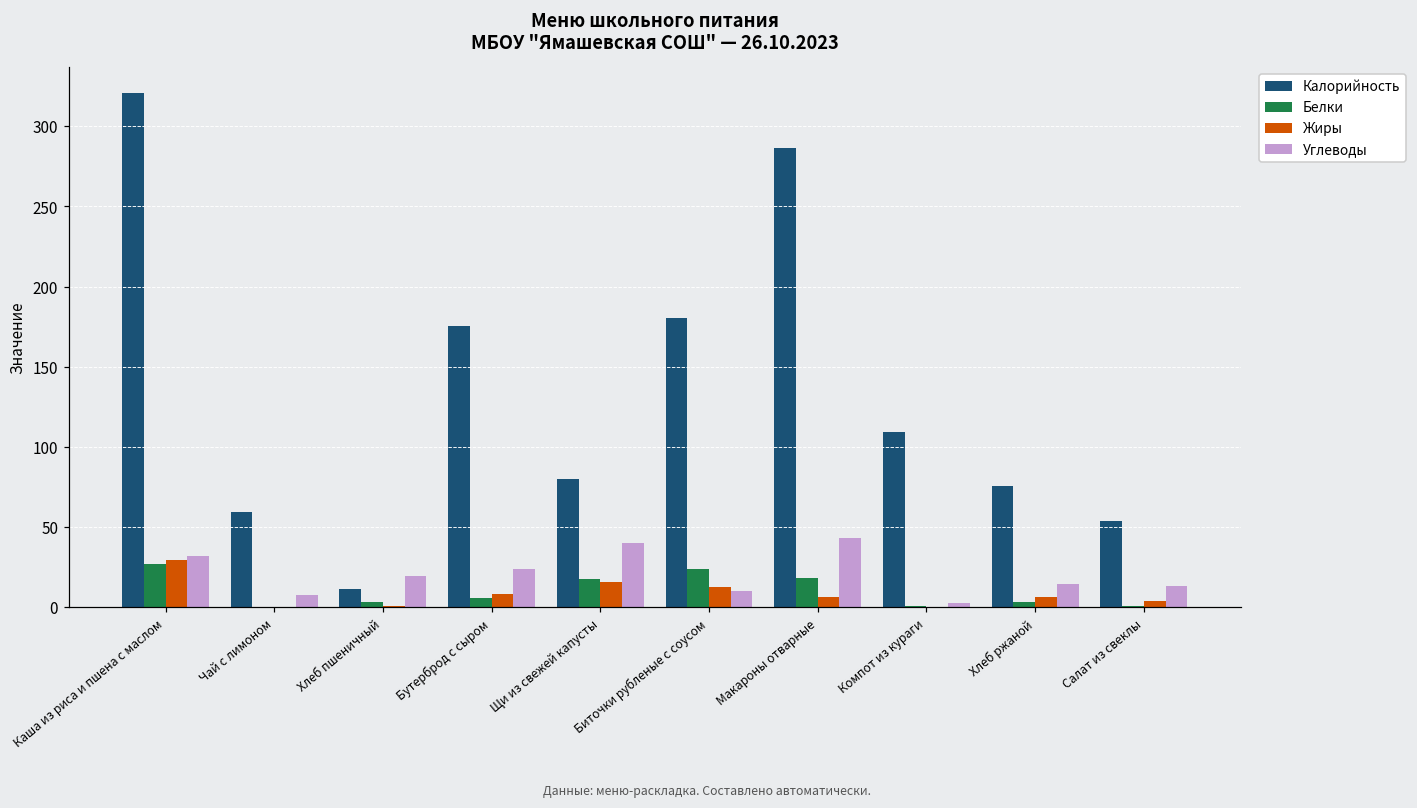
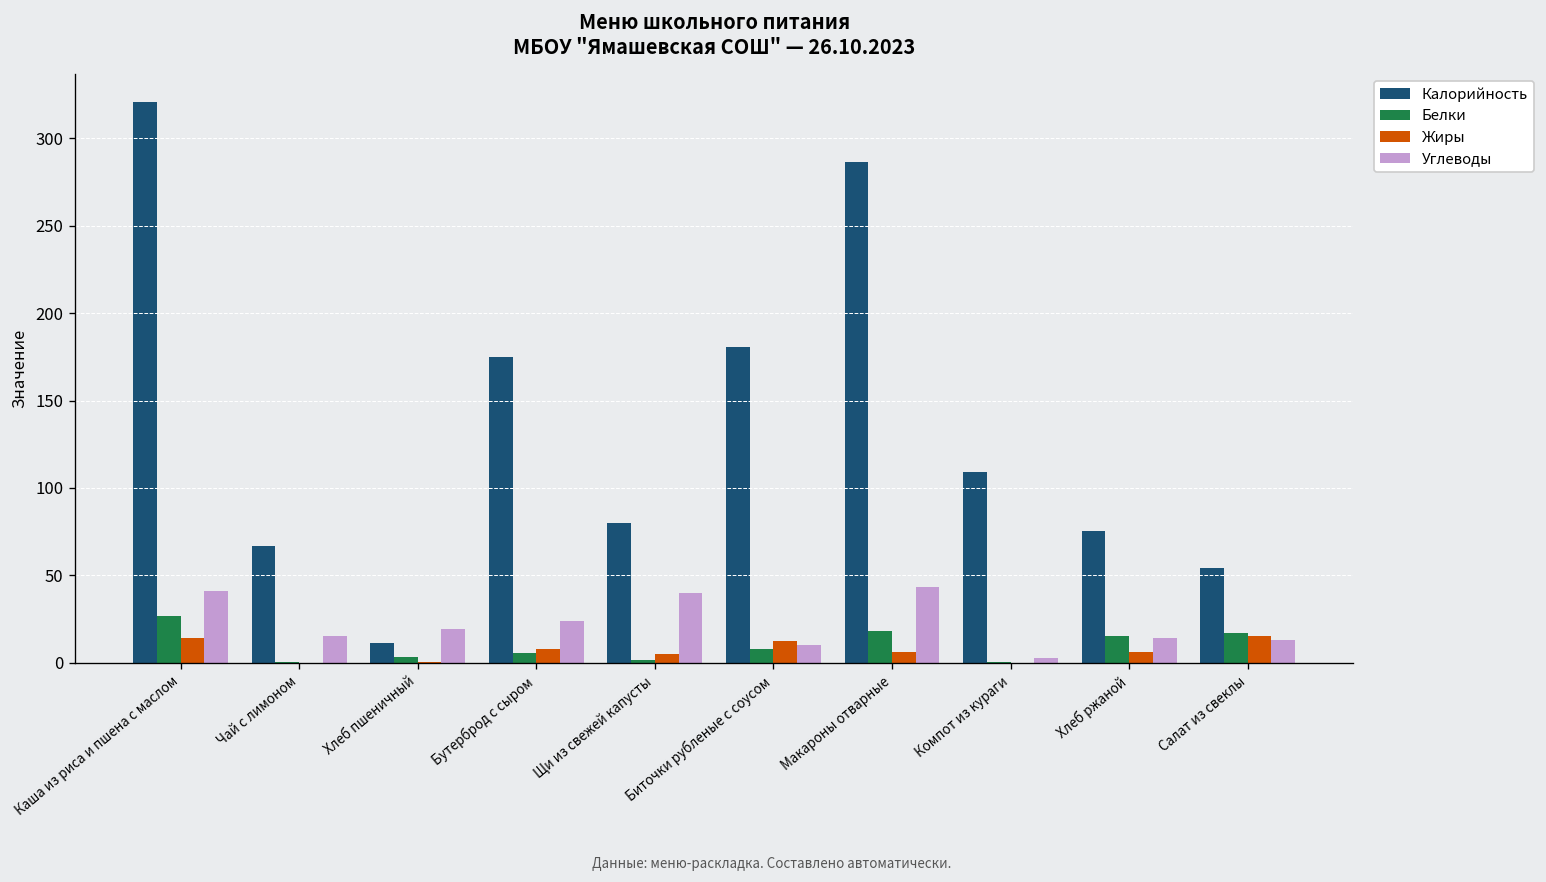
  {
    "Калорийность": {
      "Каша из риса и пшена с маслом": 321,
-     "Чай с лимоном": 59,
+     "Чай с лимоном": 67,
      "Хлеб пшеничный": 11,
      "Бутерброд с сыром": 175,
      "Щи из свежей капусты": 80,
      "Биточки рубленые с соусом": 181,
      "Макароны отварные": 287,
      "Компот из кураги": 109,
      "Хлеб ржаной": 76,
      "Салат из свеклы": 54
    },
    "Белки": {
      "Каша из риса и пшена с маслом": 27,
      "Хлеб пшеничный": 3,
      "Бутерброд с сыром": 6,
-     "Щи из свежей капусты": 17,
-     "Биточки рубленые с соусом": 23,
+     "Щи из свежей капусты": 2,
+     "Биточки рубленые с соусом": 8,
      "Макароны отварные": 18,
-     "Хлеб ржаной": 3,
-     "Салат из свеклы": 1
+     "Хлеб ржаной": 15,
+     "Салат из свеклы": 17
    },
    "Жиры": {
-     "Каша из риса и пшена с маслом": 29,
+     "Каша из риса и пшена с маслом": 14,
      "Бутерброд с сыром": 8,
-     "Щи из свежей капусты": 16,
+     "Щи из свежей капусты": 5,
      "Биточки рубленые с соусом": 12,
      "Макароны отварные": 6,
      "Компот из кураги": 0,
      "Хлеб ржаной": 6,
-     "Салат из свеклы": 4
+     "Салат из свеклы": 15
    },
    "Углеводы": {
-     "Каша из риса и пшена с маслом": 32,
-     "Чай с лимоном": 7,
+     "Каша из риса и пшена с маслом": 41,
+     "Чай с лимоном": 15,
      "Хлеб пшеничный": 19,
      "Бутерброд с сыром": 24,
      "Щи из свежей капусты": 40,
      "Биточки рубленые с соусом": 10,
      "Макароны отварные": 43,
      "Компот из кураги": 3,
      "Хлеб ржаной": 14,
      "Салат из свеклы": 13
    }
  }
